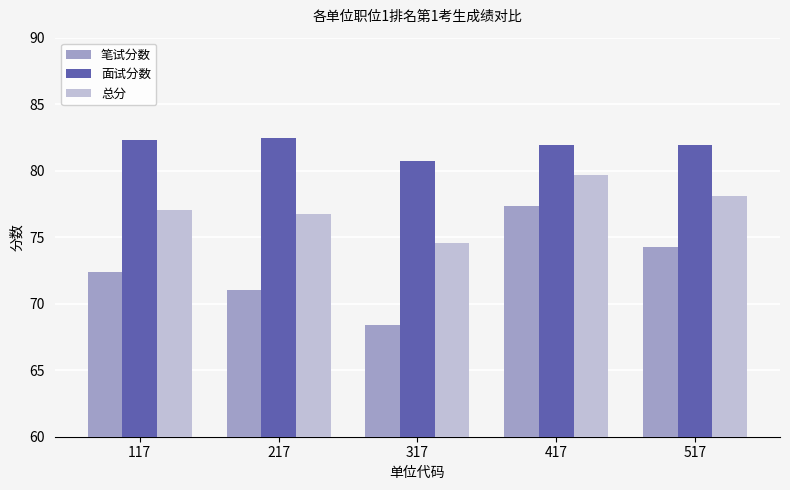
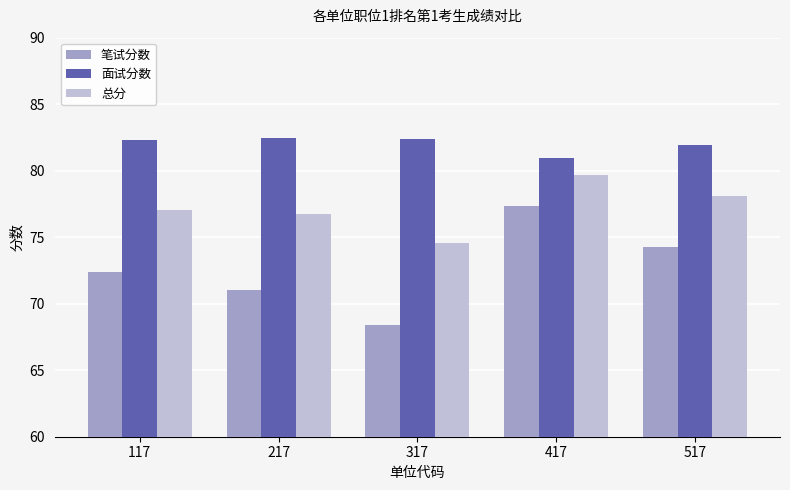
  {
    "面试分数": {
      "117": 82.3,
      "217": 82.5,
-     "317": 80.8,
-     "417": 81.9,
+     "317": 82.4,
+     "417": 80.9,
      "517": 81.9
    }
  }
